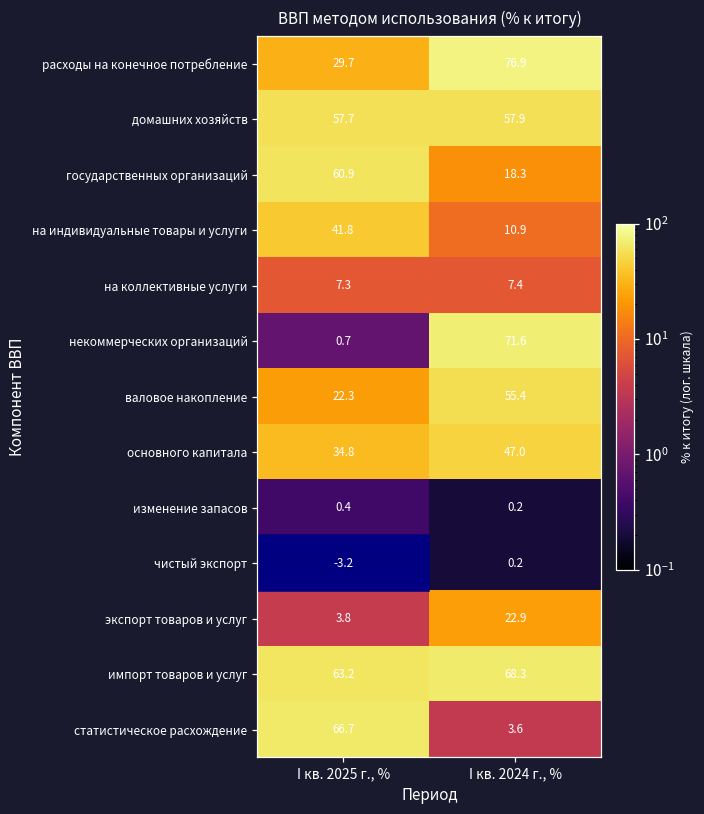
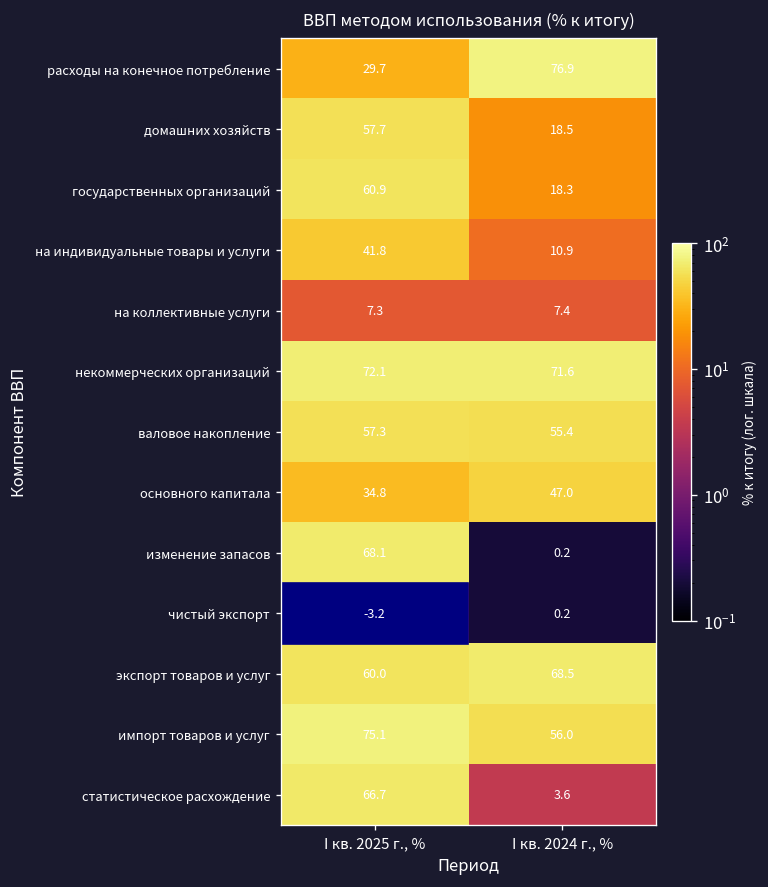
  {
    "расходы на конечное потребление": {
      "I кв. 2025 г., %": 29.7,
      "I кв. 2024 г., %": 76.9
    },
    "домашних хозяйств": {
      "I кв. 2025 г., %": 57.7,
-     "I кв. 2024 г., %": 57.9
+     "I кв. 2024 г., %": 18.5
    },
    "государственных организаций": {
      "I кв. 2025 г., %": 60.9,
      "I кв. 2024 г., %": 18.3
    },
    "на индивидуальные товары и услуги": {
      "I кв. 2025 г., %": 41.8,
      "I кв. 2024 г., %": 10.9
    },
    "на коллективные услуги": {
      "I кв. 2025 г., %": 7.3,
      "I кв. 2024 г., %": 7.4
    },
    "некоммерческих организаций": {
-     "I кв. 2025 г., %": 0.7,
+     "I кв. 2025 г., %": 72.1,
      "I кв. 2024 г., %": 71.6
    },
    "валовое накопление": {
-     "I кв. 2025 г., %": 22.3,
+     "I кв. 2025 г., %": 57.3,
      "I кв. 2024 г., %": 55.4
    },
    "основного капитала": {
      "I кв. 2025 г., %": 34.8,
      "I кв. 2024 г., %": 47.0
    },
    "изменение запасов": {
-     "I кв. 2025 г., %": 0.4,
+     "I кв. 2025 г., %": 68.1,
      "I кв. 2024 г., %": 0.2
    },
    "чистый экспорт": {
      "I кв. 2024 г., %": 0.2
    },
    "экспорт товаров и услуг": {
-     "I кв. 2025 г., %": 3.8,
-     "I кв. 2024 г., %": 22.9
+     "I кв. 2025 г., %": 60.0,
+     "I кв. 2024 г., %": 68.5
    },
    "импорт товаров и услуг": {
-     "I кв. 2025 г., %": 63.2,
-     "I кв. 2024 г., %": 68.3
+     "I кв. 2025 г., %": 75.1,
+     "I кв. 2024 г., %": 56.0
    },
    "статистическое расхождение": {
      "I кв. 2025 г., %": 66.7,
      "I кв. 2024 г., %": 3.6
    }
  }
